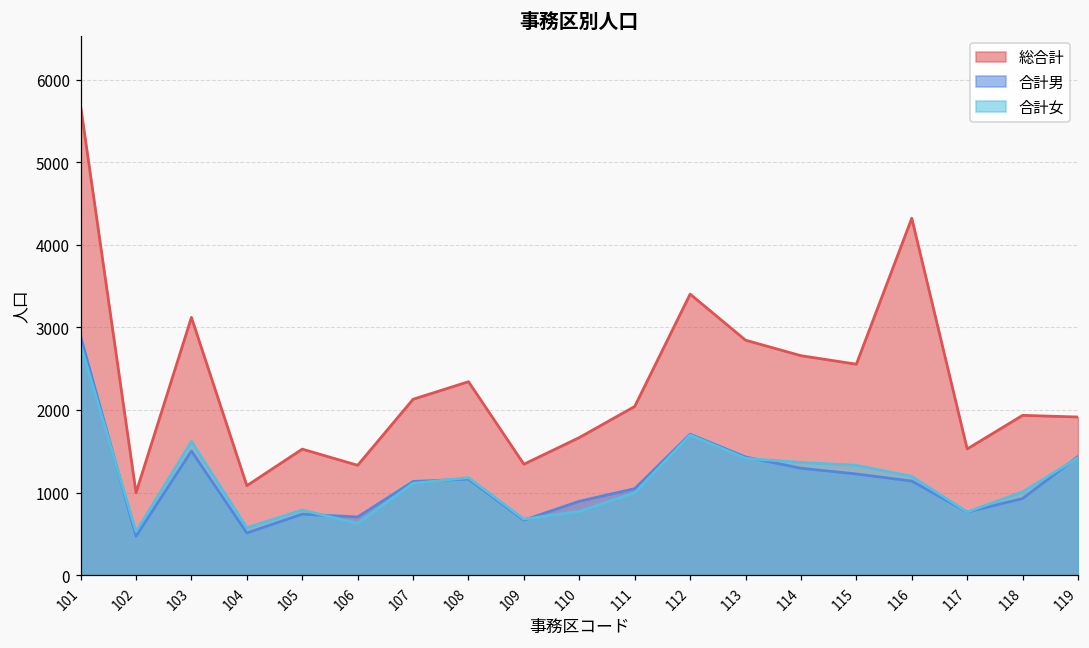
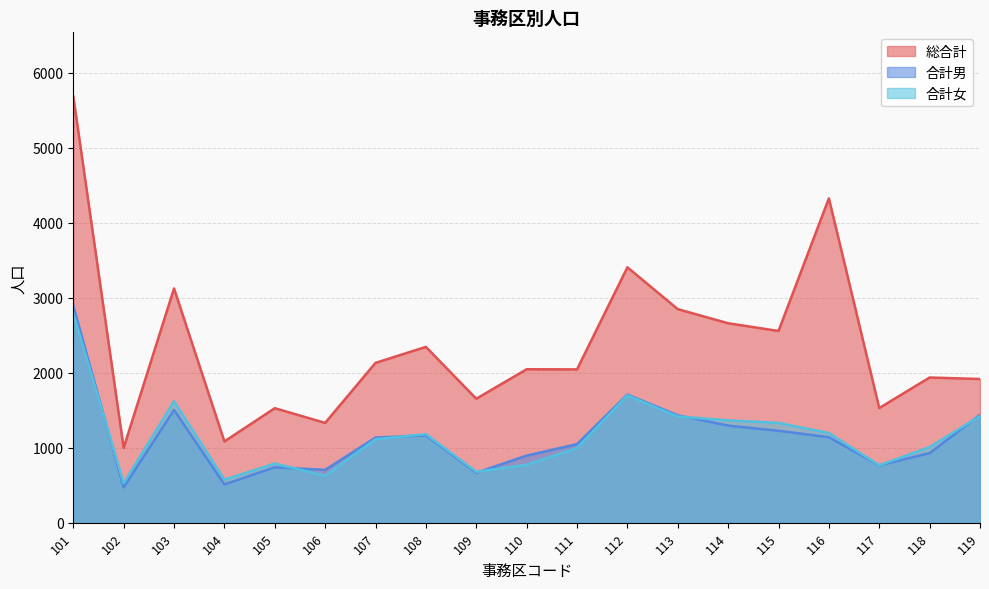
  {
    "総合計": {
      "101": 5700,
      "102": 1000,
      "103": 3100,
      "104": 1100,
      "105": 1500,
      "106": 1300,
      "107": 2100,
      "108": 2300,
-     "109": 1300,
-     "110": 1700,
+     "109": 1700,
+     "110": 2000,
      "111": 2000,
      "112": 3400,
      "113": 2800,
      "114": 2700,
      "115": 2600,
      "116": 4300,
      "117": 1500,
      "118": 1900,
      "119": 1900
    }
  }
